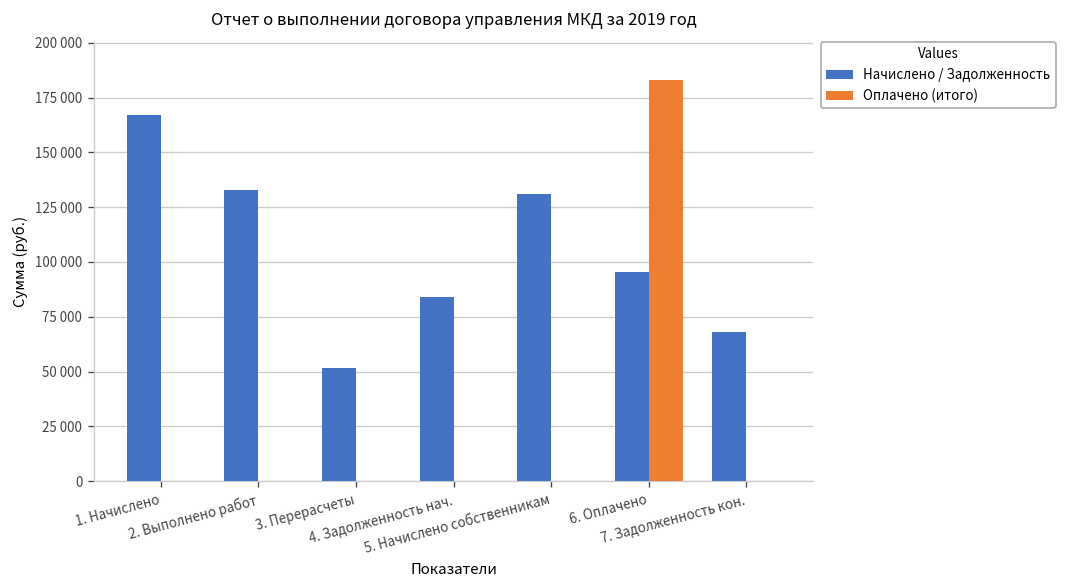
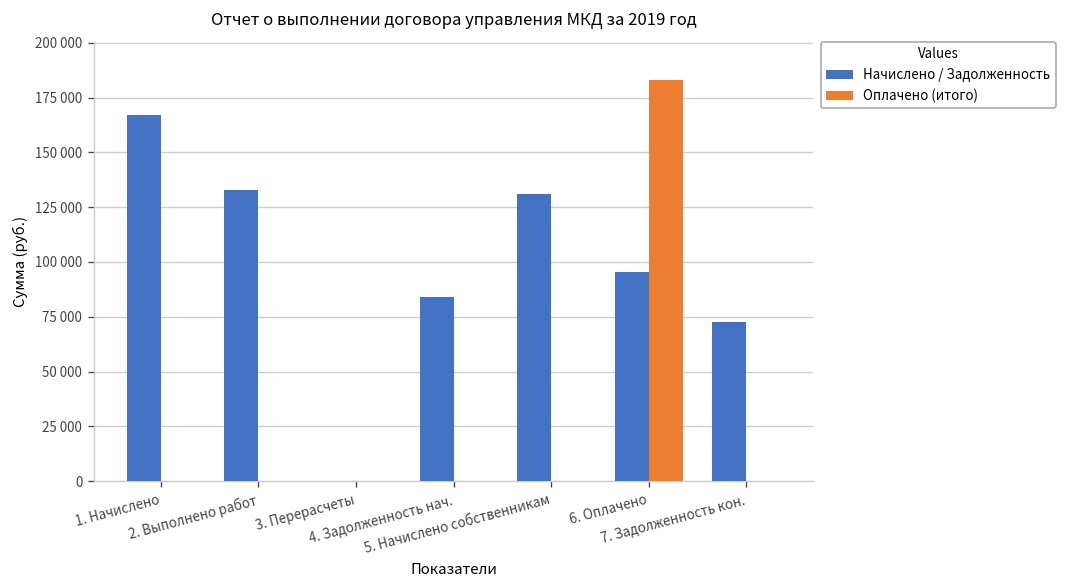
  {
    "Начислено / Задолженность": {
      "1. Начислено": 167000,
      "2. Выполнено работ": 133000,
-     "3. Перерасчеты": 52000,
+     "3. Перерасчеты": 0,
      "4. Задолженность нач.": 84000,
      "5. Начислено собственникам": 131000,
      "6. Оплачено": 95000,
-     "7. Задолженность кон.": 68000
+     "7. Задолженность кон.": 73000
    },
    "Оплачено (итого)": {
      "1. Начислено": 0,
      "2. Выполнено работ": 0,
      "3. Перерасчеты": 0,
      "4. Задолженность нач.": 0,
      "5. Начислено собственникам": 0,
      "6. Оплачено": 183000,
      "7. Задолженность кон.": 0
    }
  }
